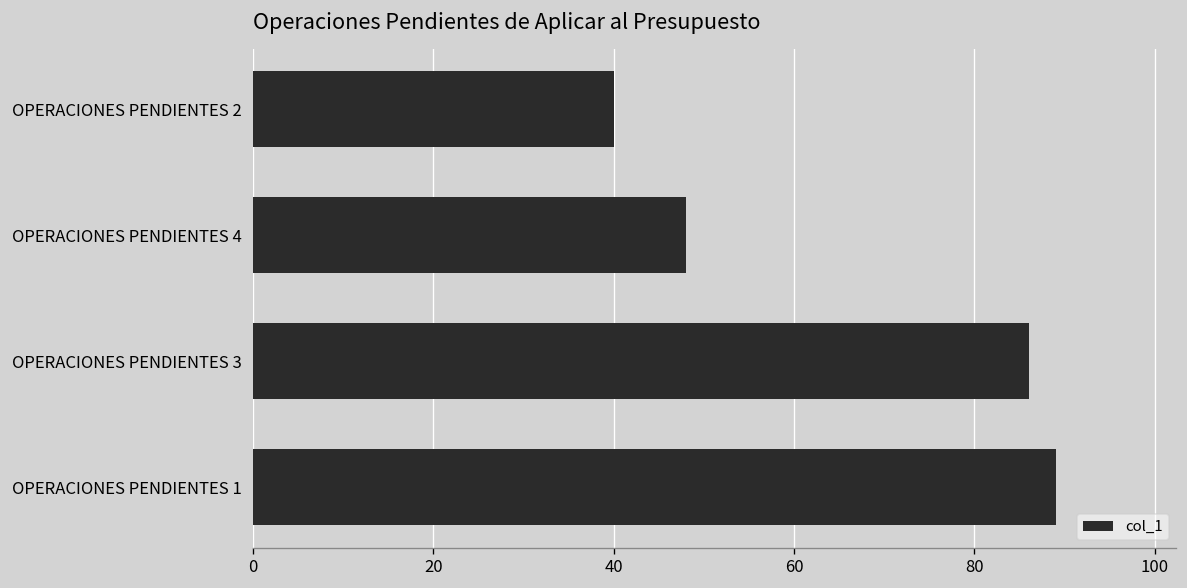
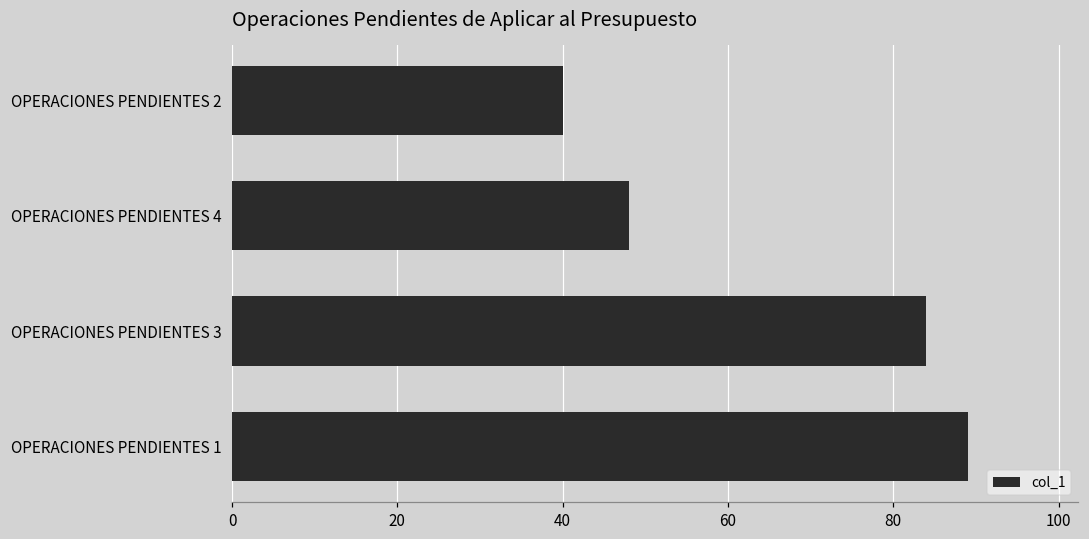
  {
    "OPERACIONES PENDIENTES 2": 40,
    "OPERACIONES PENDIENTES 4": 48,
-   "OPERACIONES PENDIENTES 3": 86,
+   "OPERACIONES PENDIENTES 3": 84,
    "OPERACIONES PENDIENTES 1": 89
  }
